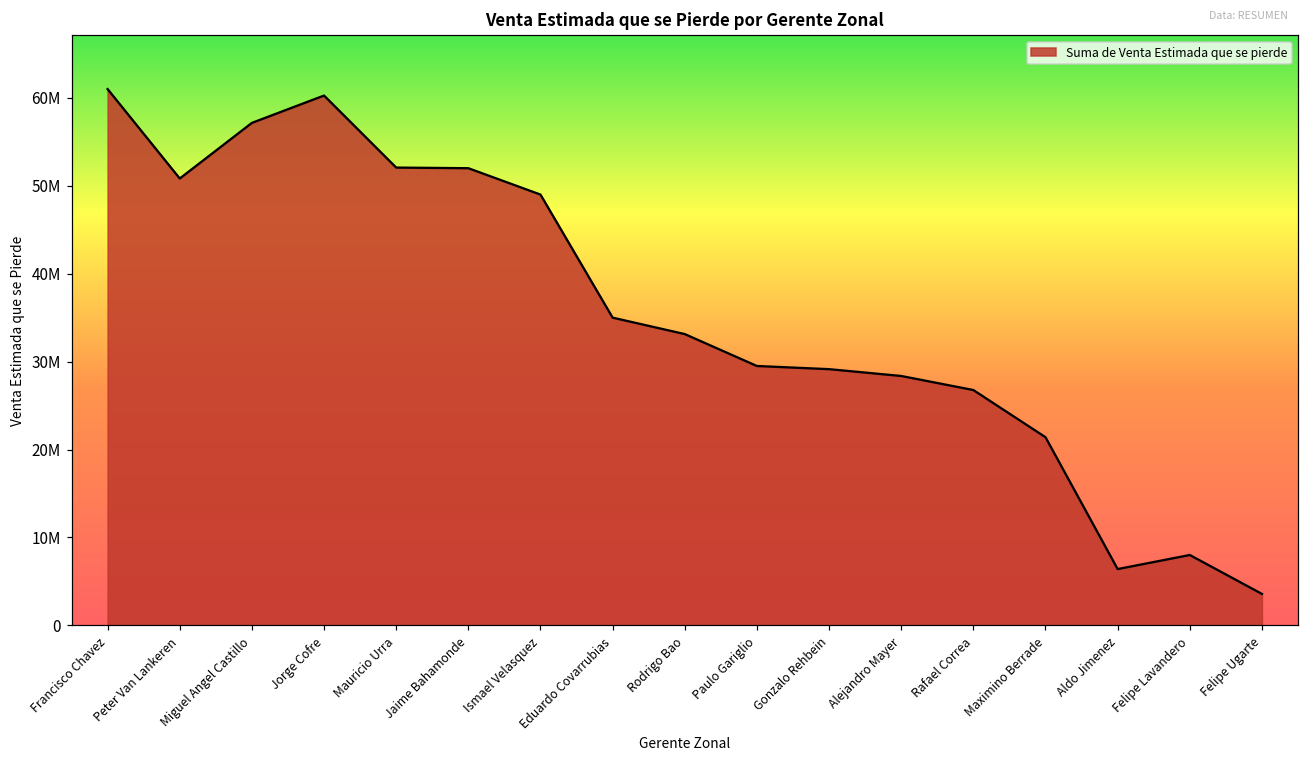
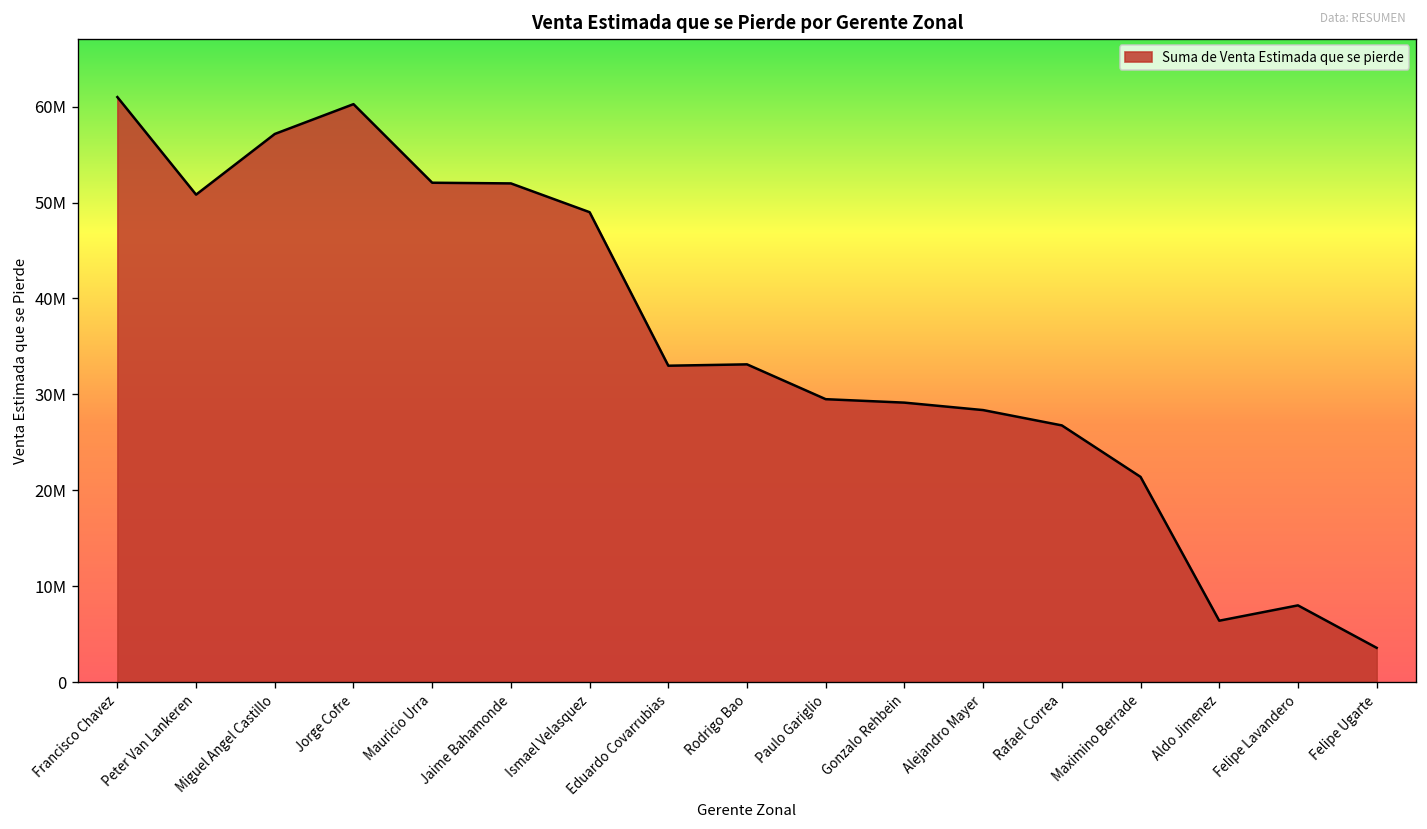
  {
    "Francisco Chavez": 61000000,
    "Peter Van Lankeren": 51000000,
    "Miguel Angel Castillo": 57000000,
    "Jorge Cofre": 60000000,
    "Mauricio Urra": 52000000,
    "Jaime Bahamonde": 52000000,
    "Ismael Velasquez": 49000000,
-   "Eduardo Covarrubias": 35000000,
+   "Eduardo Covarrubias": 33000000,
    "Rodrigo Bao": 33000000,
    "Paulo Gariglio": 30000000,
    "Gonzalo Rehbein": 29000000,
    "Alejandro Mayer": 28000000,
    "Rafael Correa": 27000000,
    "Maximino Berrade": 21000000,
    "Aldo Jimenez": 6000000,
    "Felipe Lavandero": 8000000,
    "Felipe Ugarte": 4000000
  }
